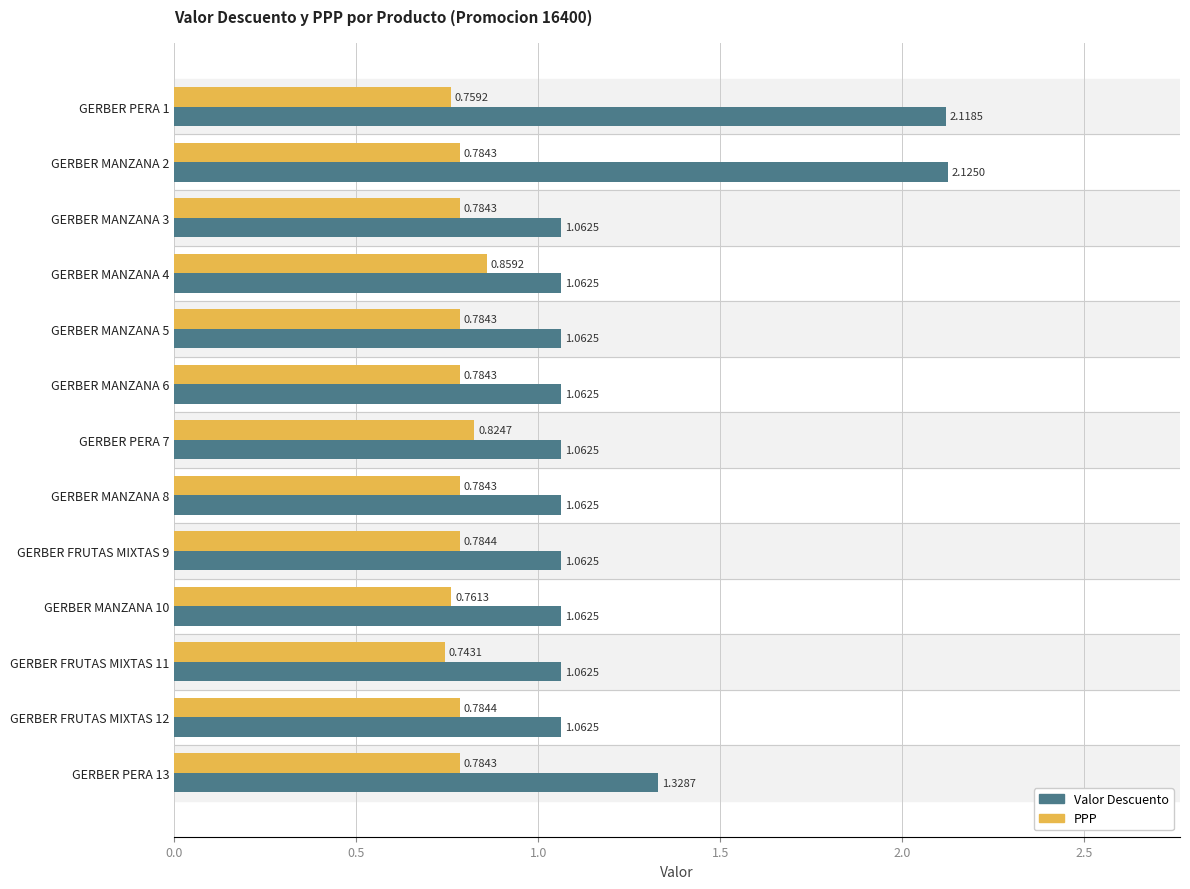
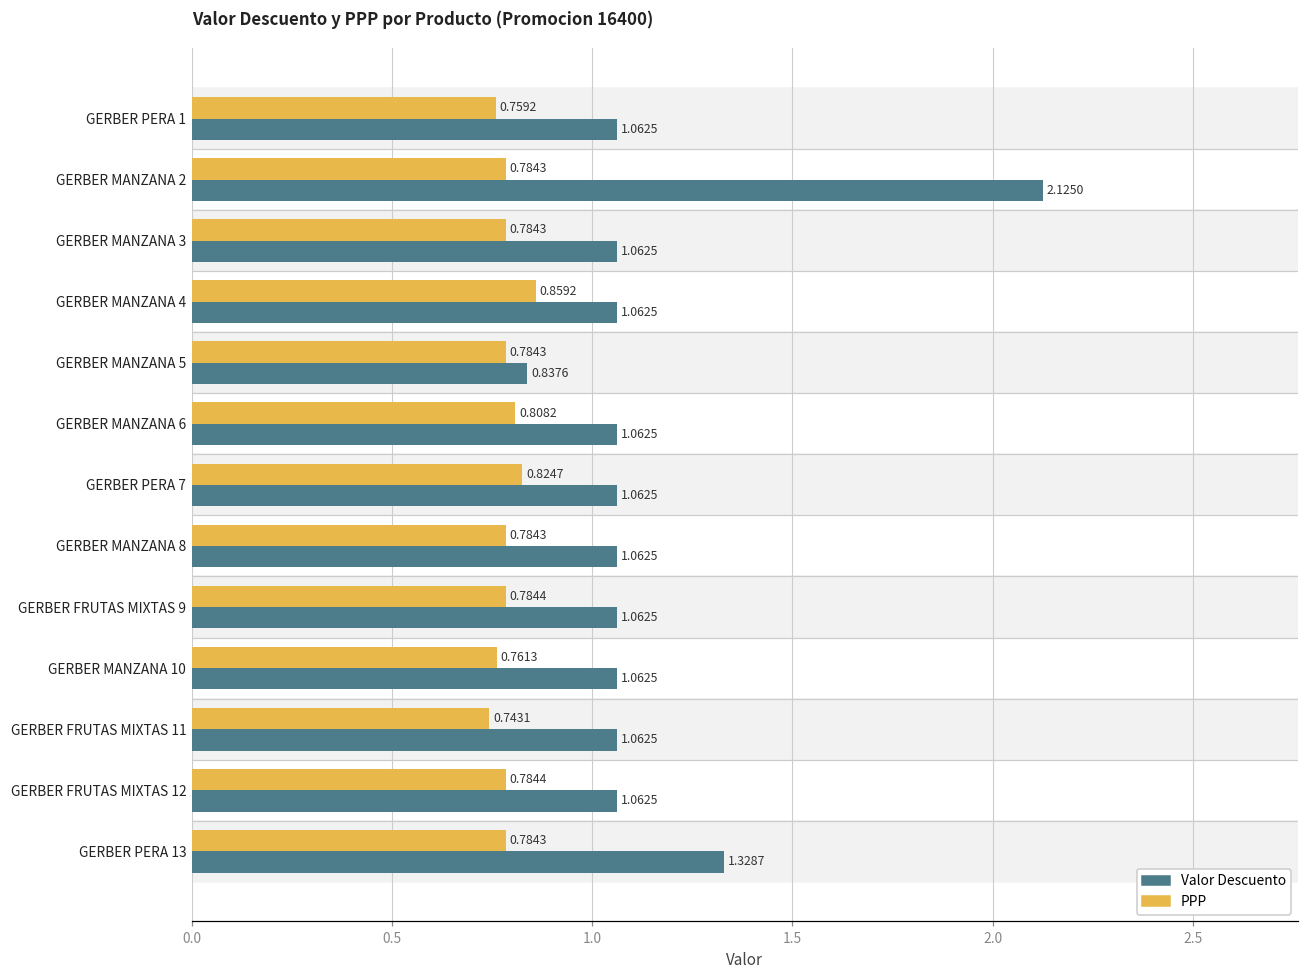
  {
    "Valor Descuento": {
-     "GERBER PERA 1": 2.1185,
+     "GERBER PERA 1": 1.0625,
      "GERBER MANZANA 2": 2.1250,
      "GERBER MANZANA 3": 1.0625,
      "GERBER MANZANA 4": 1.0625,
-     "GERBER MANZANA 5": 1.0625,
+     "GERBER MANZANA 5": 0.8376,
      "GERBER MANZANA 6": 1.0625,
      "GERBER PERA 7": 1.0625,
      "GERBER MANZANA 8": 1.0625,
      "GERBER FRUTAS MIXTAS 9": 1.0625,
      "GERBER MANZANA 10": 1.0625,
      "GERBER FRUTAS MIXTAS 11": 1.0625,
      "GERBER FRUTAS MIXTAS 12": 1.0625,
      "GERBER PERA 13": 1.3287
    },
    "PPP": {
      "GERBER PERA 1": 0.7592,
      "GERBER MANZANA 2": 0.7843,
      "GERBER MANZANA 3": 0.7843,
      "GERBER MANZANA 4": 0.8592,
      "GERBER MANZANA 5": 0.7843,
-     "GERBER MANZANA 6": 0.7843,
+     "GERBER MANZANA 6": 0.8082,
      "GERBER PERA 7": 0.8247,
      "GERBER MANZANA 8": 0.7843,
      "GERBER FRUTAS MIXTAS 9": 0.7844,
      "GERBER MANZANA 10": 0.7613,
      "GERBER FRUTAS MIXTAS 11": 0.7431,
      "GERBER FRUTAS MIXTAS 12": 0.7844,
      "GERBER PERA 13": 0.7843
    }
  }
